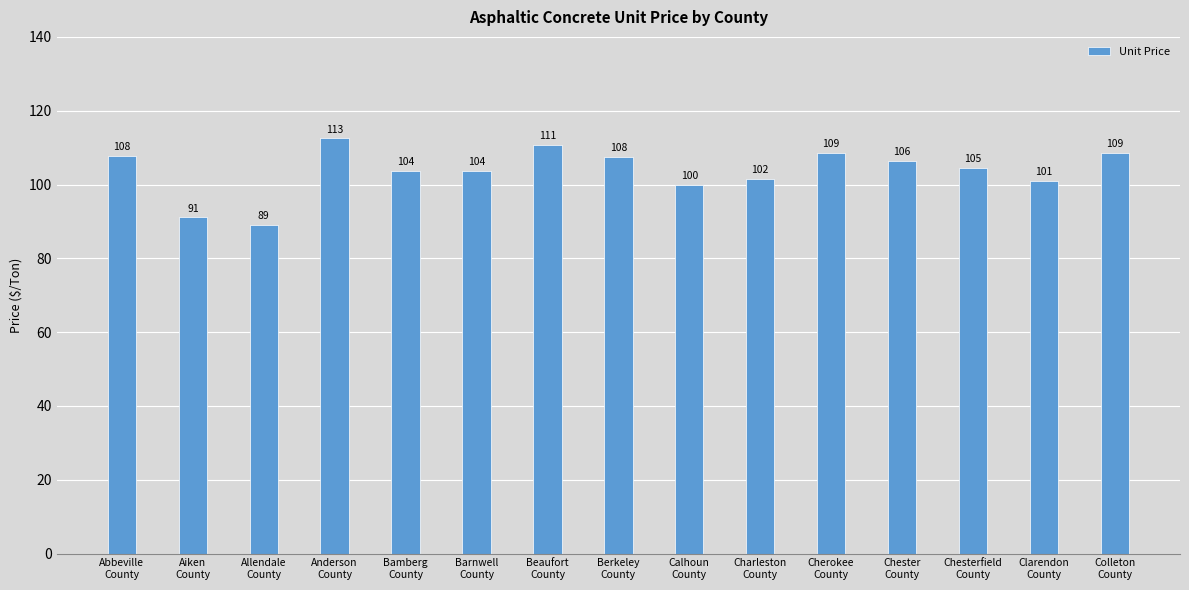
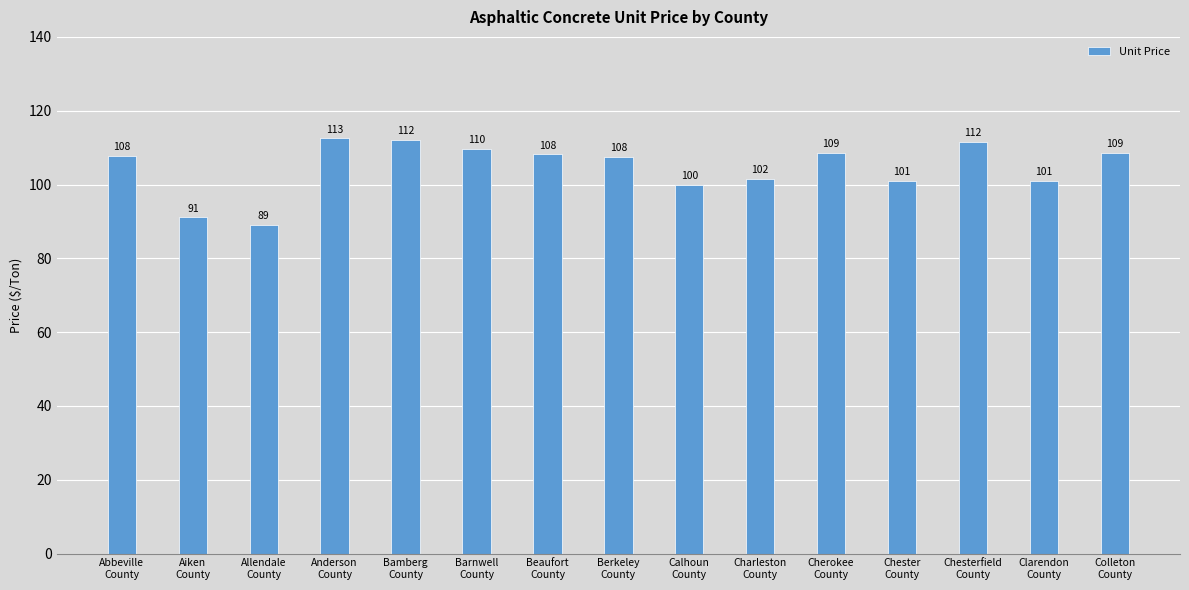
  {
    "Abbeville County": 108,
    "Aiken County": 91,
    "Allendale County": 89,
    "Anderson County": 113,
-   "Bamberg County": 104,
-   "Barnwell County": 104,
-   "Beaufort County": 111,
+   "Bamberg County": 112,
+   "Barnwell County": 110,
+   "Beaufort County": 108,
    "Berkeley County": 108,
    "Calhoun County": 100,
    "Charleston County": 102,
    "Cherokee County": 109,
-   "Chester County": 106,
-   "Chesterfield County": 105,
+   "Chester County": 101,
+   "Chesterfield County": 112,
    "Clarendon County": 101,
    "Colleton County": 109
  }
